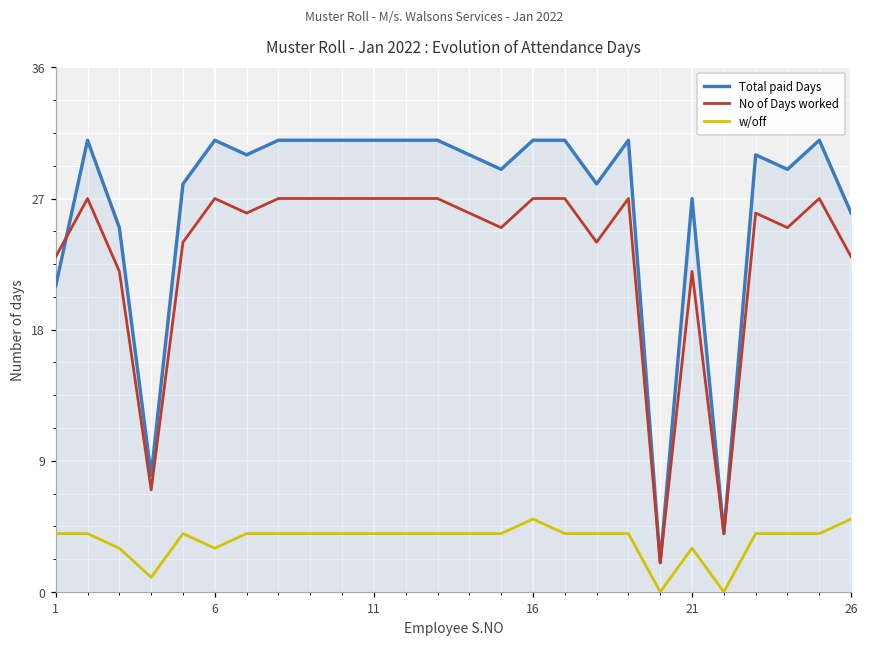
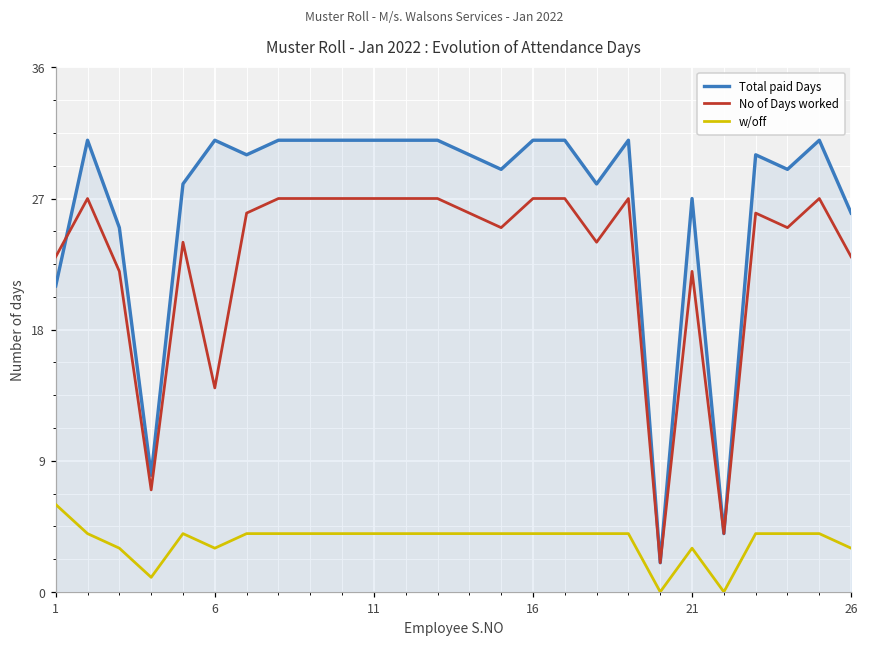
  {
    "Total paid Days": {
      "1": 21,
      "6": 31,
      "11": 31,
      "16": 31,
      "21": 27,
      "26": 26
    },
    "No of Days worked": {
      "1": 23,
-     "6": 27,
+     "6": 14,
      "11": 27,
      "16": 27,
      "21": 22,
      "26": 23
    },
    "w/off": {
-     "1": 4,
+     "1": 6,
      "6": 3,
      "11": 4,
-     "16": 5,
+     "16": 4,
      "21": 3,
-     "26": 5
+     "26": 3
    }
  }
